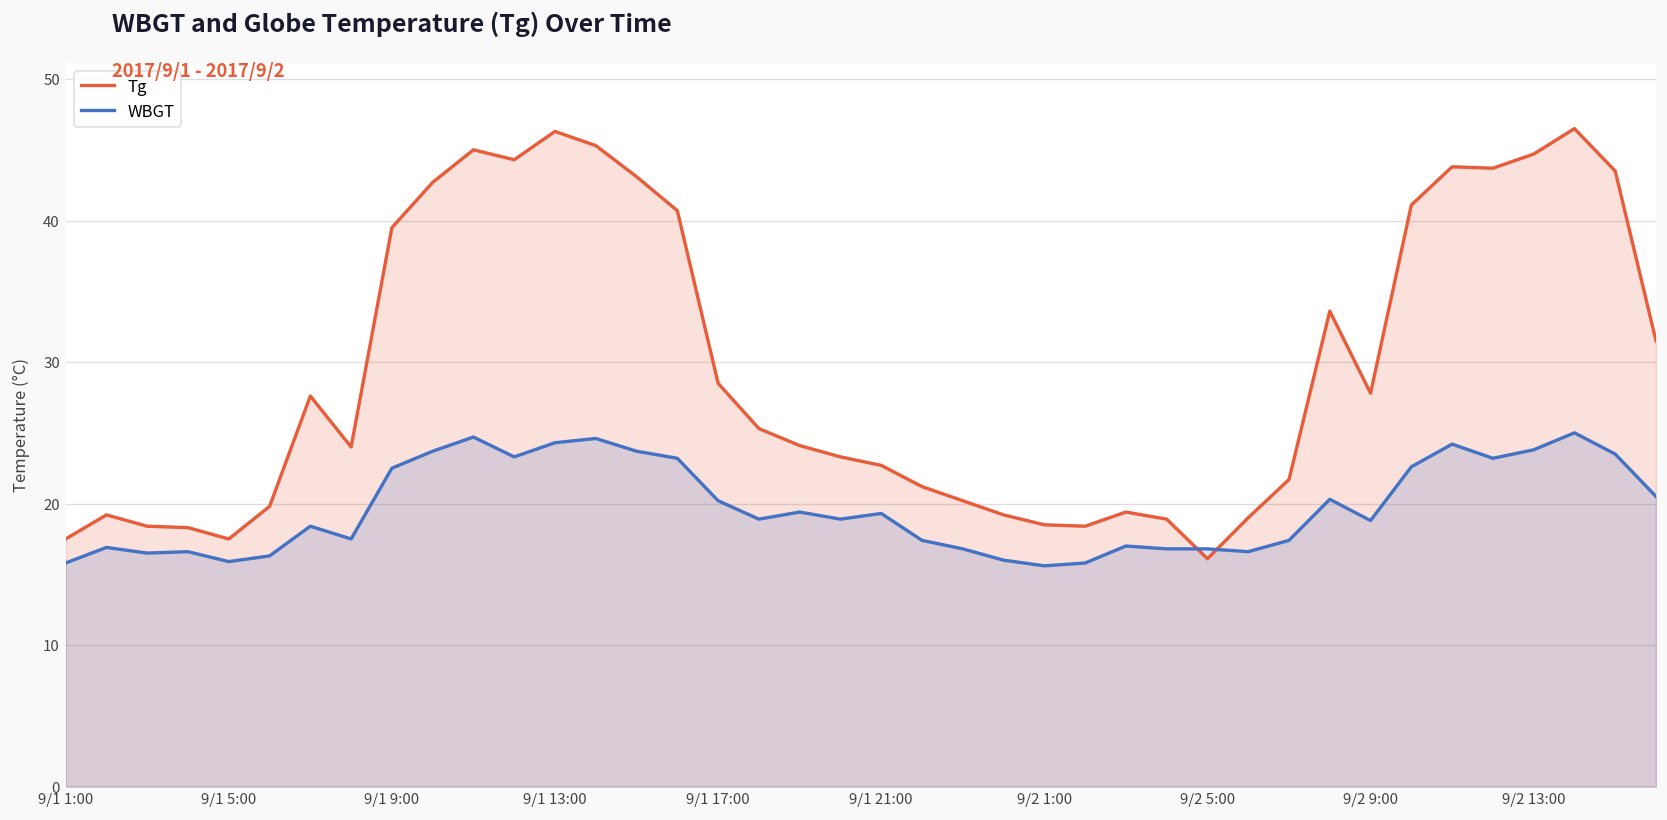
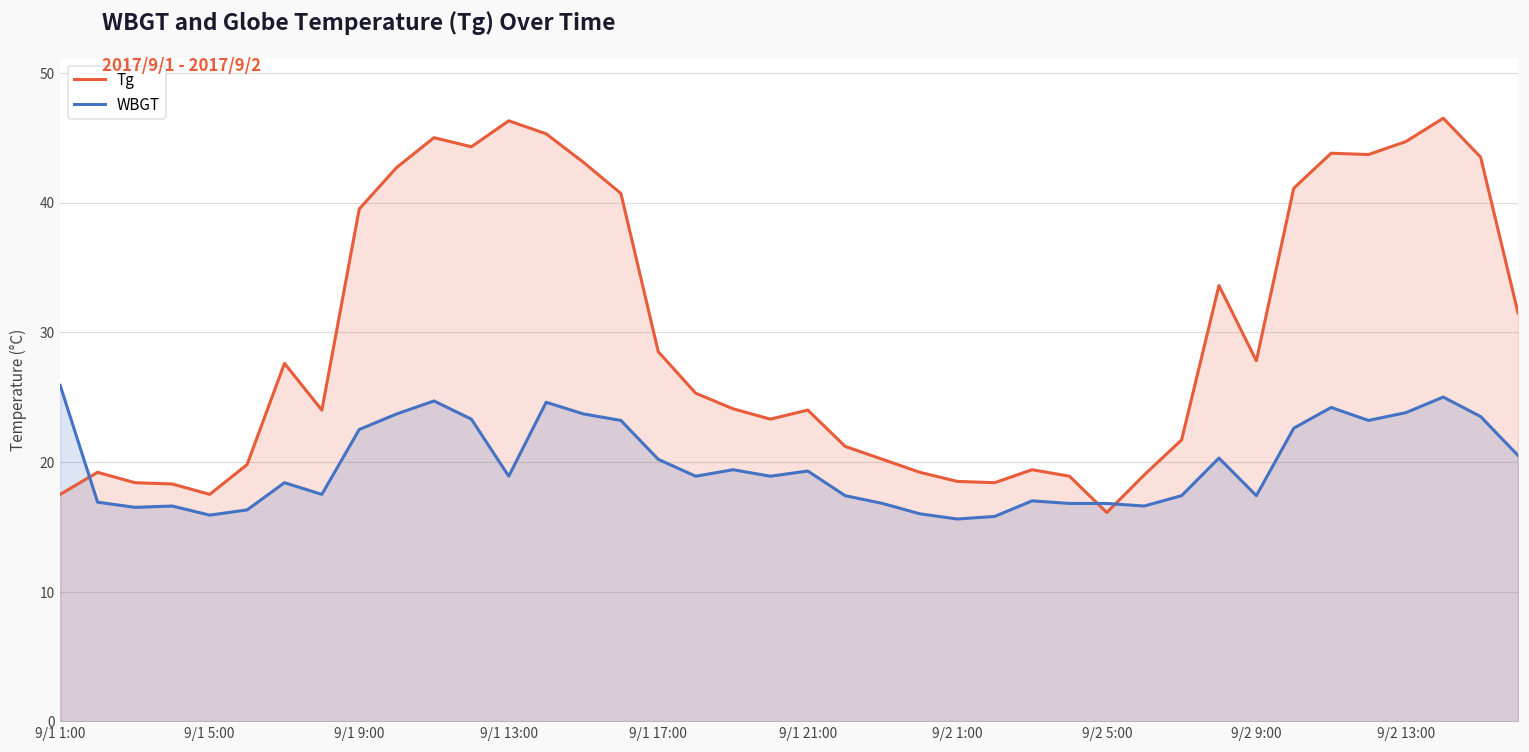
  {
    "Tg": {
      "9/1 1:00": 17.5,
      "9/1 5:00": 17.5,
      "9/1 9:00": 39.5,
      "9/1 13:00": 46.3,
      "9/1 17:00": 28.5,
-     "9/1 21:00": 22.7,
+     "9/1 21:00": 24.0,
      "9/2 1:00": 18.5,
      "9/2 5:00": 16.1,
      "9/2 9:00": 27.8,
      "9/2 13:00": 44.7
    },
    "WBGT": {
-     "9/1 1:00": 15.8,
+     "9/1 1:00": 25.9,
      "9/1 5:00": 15.9,
      "9/1 9:00": 22.5,
-     "9/1 13:00": 24.3,
+     "9/1 13:00": 18.9,
      "9/1 17:00": 20.2,
      "9/1 21:00": 19.3,
      "9/2 1:00": 15.6,
      "9/2 5:00": 16.8,
-     "9/2 9:00": 18.8,
+     "9/2 9:00": 17.4,
      "9/2 13:00": 23.8
    }
  }
